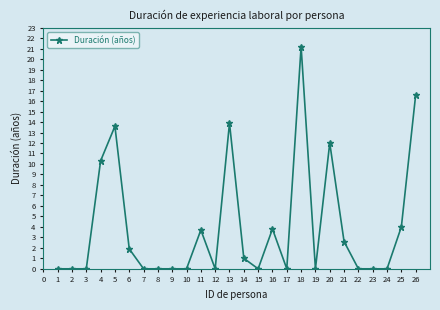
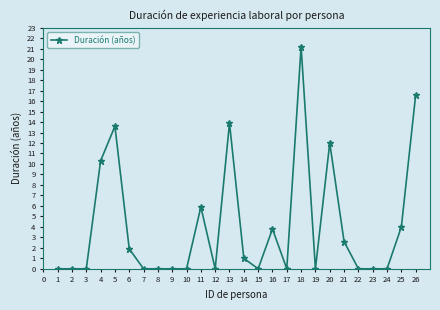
  {
    "1": 0.0,
    "2": 0.0,
    "3": 0.0,
    "4": 10.3,
    "5": 13.6,
    "6": 1.9,
    "7": 0.0,
    "8": 0.0,
    "9": 0.0,
    "10": 0.0,
-   "11": 3.7,
+   "11": 5.9,
    "12": 0.0,
    "13": 13.9,
    "14": 1.0,
    "15": 0.0,
    "16": 3.8,
    "17": 0.0,
    "18": 21.2,
    "19": 0.0,
    "20": 12.0,
    "21": 2.6,
    "22": 0.0,
    "23": 0.0,
    "24": 0.0,
    "25": 4.0,
    "26": 16.6
  }
